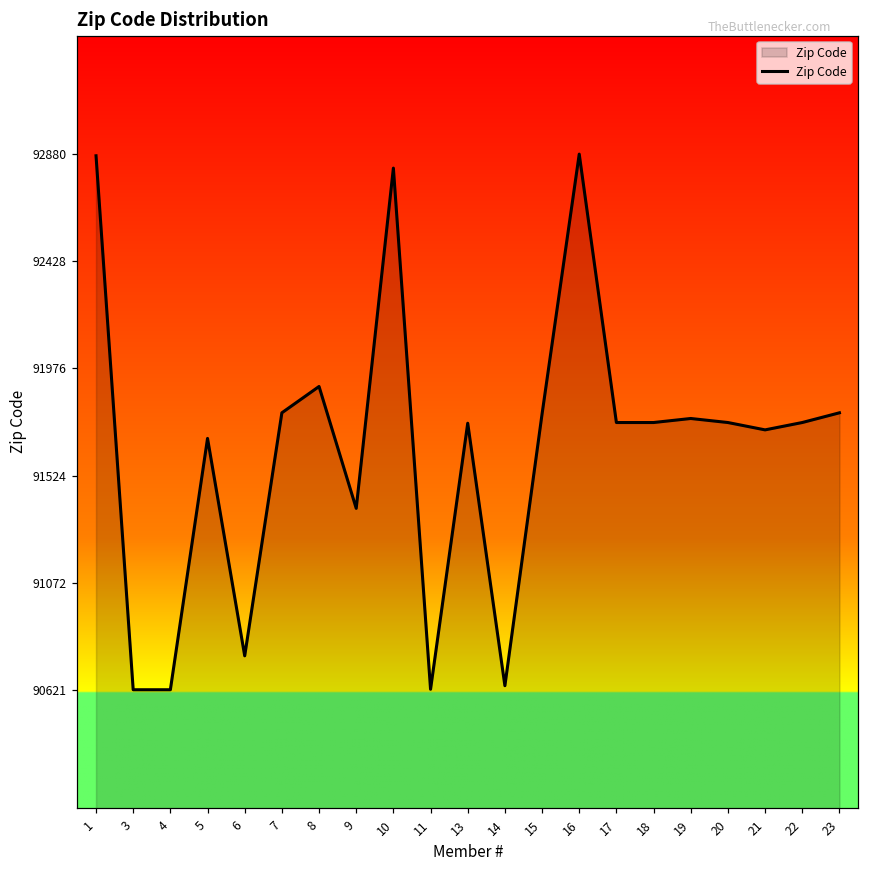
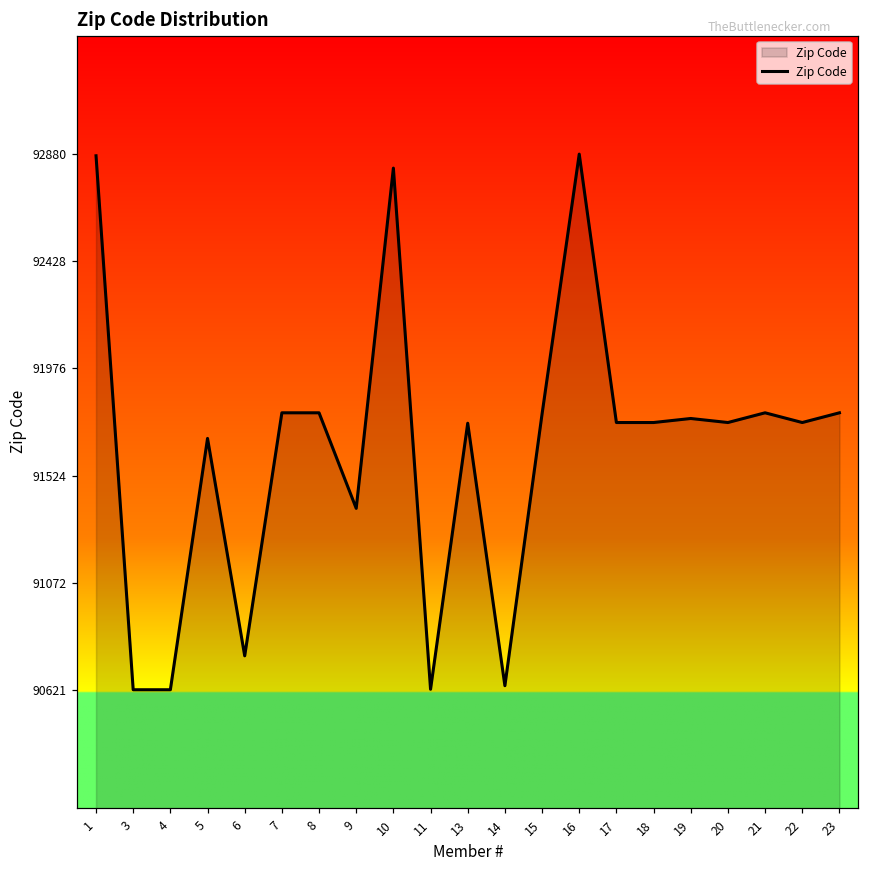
  {
    "1": 92870,
    "3": 90620,
    "4": 90620,
    "5": 91680,
    "6": 90760,
    "7": 91790,
-   "8": 91900,
+   "8": 91790,
    "9": 91390,
    "10": 92820,
    "11": 90620,
    "13": 91750,
    "14": 90640,
    "15": 91780,
    "16": 92880,
    "17": 91750,
    "18": 91750,
    "19": 91770,
    "20": 91750,
-   "21": 91720,
+   "21": 91790,
    "22": 91750,
    "23": 91790
  }
